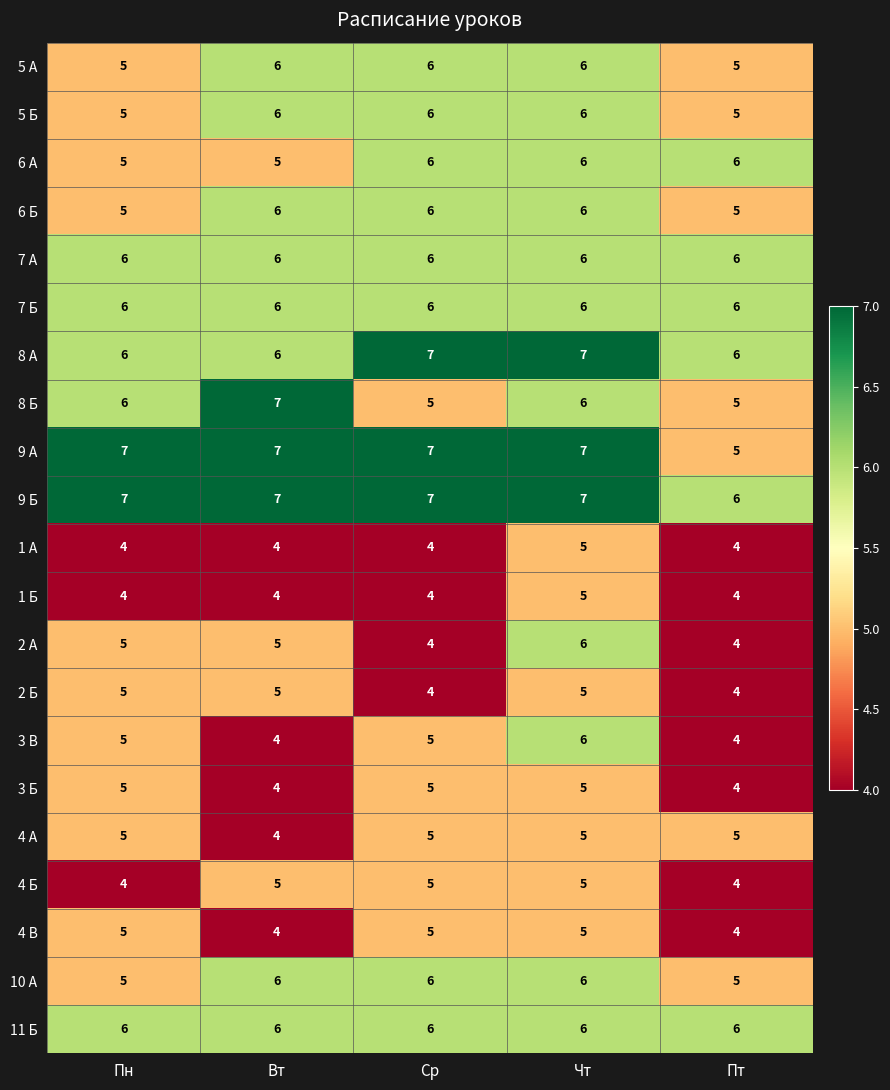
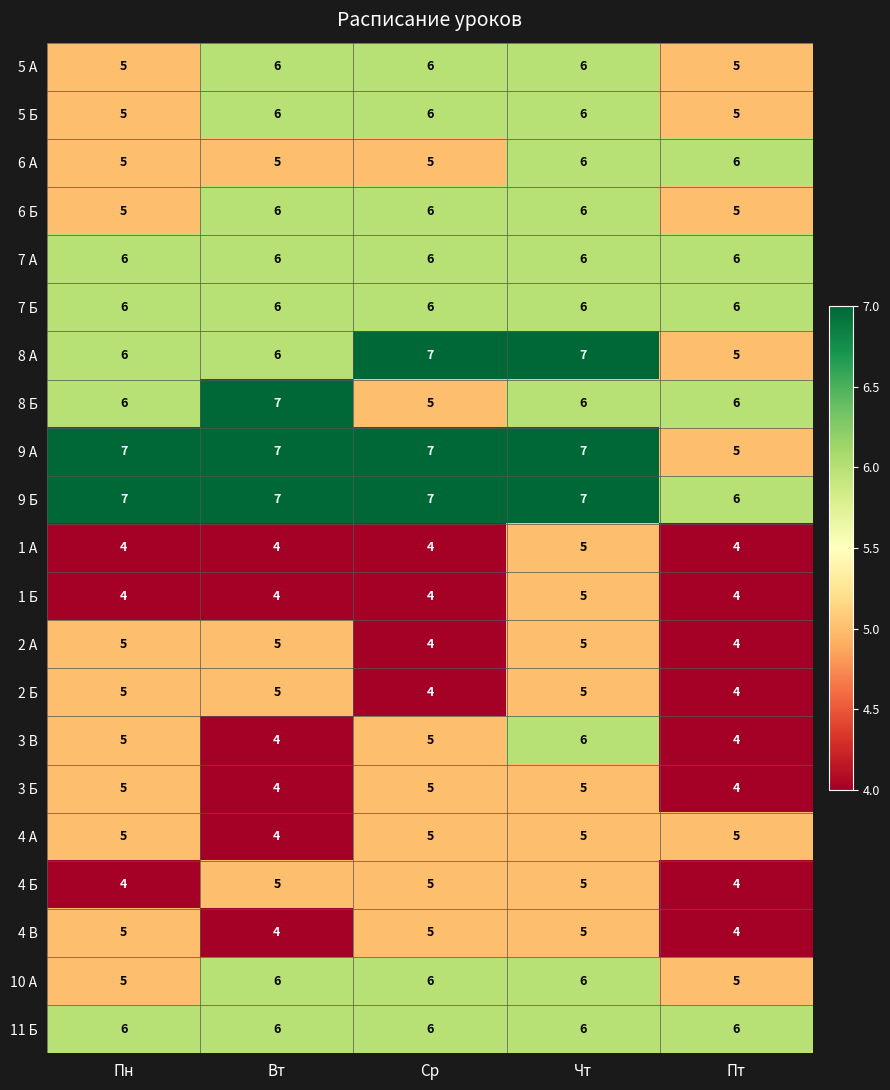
  {
    "5 А": {
      "Пн": 5,
      "Вт": 6,
      "Ср": 6,
      "Чт": 6,
      "Пт": 5
    },
    "5 Б": {
      "Пн": 5,
      "Вт": 6,
      "Ср": 6,
      "Чт": 6,
      "Пт": 5
    },
    "6 А": {
      "Пн": 5,
      "Вт": 5,
-     "Ср": 6,
+     "Ср": 5,
      "Чт": 6,
      "Пт": 6
    },
    "6 Б": {
      "Пн": 5,
      "Вт": 6,
      "Ср": 6,
      "Чт": 6,
      "Пт": 5
    },
    "7 А": {
      "Пн": 6,
      "Вт": 6,
      "Ср": 6,
      "Чт": 6,
      "Пт": 6
    },
    "7 Б": {
      "Пн": 6,
      "Вт": 6,
      "Ср": 6,
      "Чт": 6,
      "Пт": 6
    },
    "8 А": {
      "Пн": 6,
      "Вт": 6,
      "Ср": 7,
      "Чт": 7,
-     "Пт": 6
+     "Пт": 5
    },
    "8 Б": {
      "Пн": 6,
      "Вт": 7,
      "Ср": 5,
      "Чт": 6,
-     "Пт": 5
+     "Пт": 6
    },
    "9 А": {
      "Пн": 7,
      "Вт": 7,
      "Ср": 7,
      "Чт": 7,
      "Пт": 5
    },
    "9 Б": {
      "Пн": 7,
      "Вт": 7,
      "Ср": 7,
      "Чт": 7,
      "Пт": 6
    },
    "1 А": {
      "Пн": 4,
      "Вт": 4,
      "Ср": 4,
      "Чт": 5,
      "Пт": 4
    },
    "1 Б": {
      "Пн": 4,
      "Вт": 4,
      "Ср": 4,
      "Чт": 5,
      "Пт": 4
    },
    "2 А": {
      "Пн": 5,
      "Вт": 5,
      "Ср": 4,
-     "Чт": 6,
+     "Чт": 5,
      "Пт": 4
    },
    "2 Б": {
      "Пн": 5,
      "Вт": 5,
      "Ср": 4,
      "Чт": 5,
      "Пт": 4
    },
    "3 В": {
      "Пн": 5,
      "Вт": 4,
      "Ср": 5,
      "Чт": 6,
      "Пт": 4
    },
    "3 Б": {
      "Пн": 5,
      "Вт": 4,
      "Ср": 5,
      "Чт": 5,
      "Пт": 4
    },
    "4 А": {
      "Пн": 5,
      "Вт": 4,
      "Ср": 5,
      "Чт": 5,
      "Пт": 5
    },
    "4 Б": {
      "Пн": 4,
      "Вт": 5,
      "Ср": 5,
      "Чт": 5,
      "Пт": 4
    },
    "4 В": {
      "Пн": 5,
      "Вт": 4,
      "Ср": 5,
      "Чт": 5,
      "Пт": 4
    },
    "10 А": {
      "Пн": 5,
      "Вт": 6,
      "Ср": 6,
      "Чт": 6,
      "Пт": 5
    },
    "11 Б": {
      "Пн": 6,
      "Вт": 6,
      "Ср": 6,
      "Чт": 6,
      "Пт": 6
    }
  }
